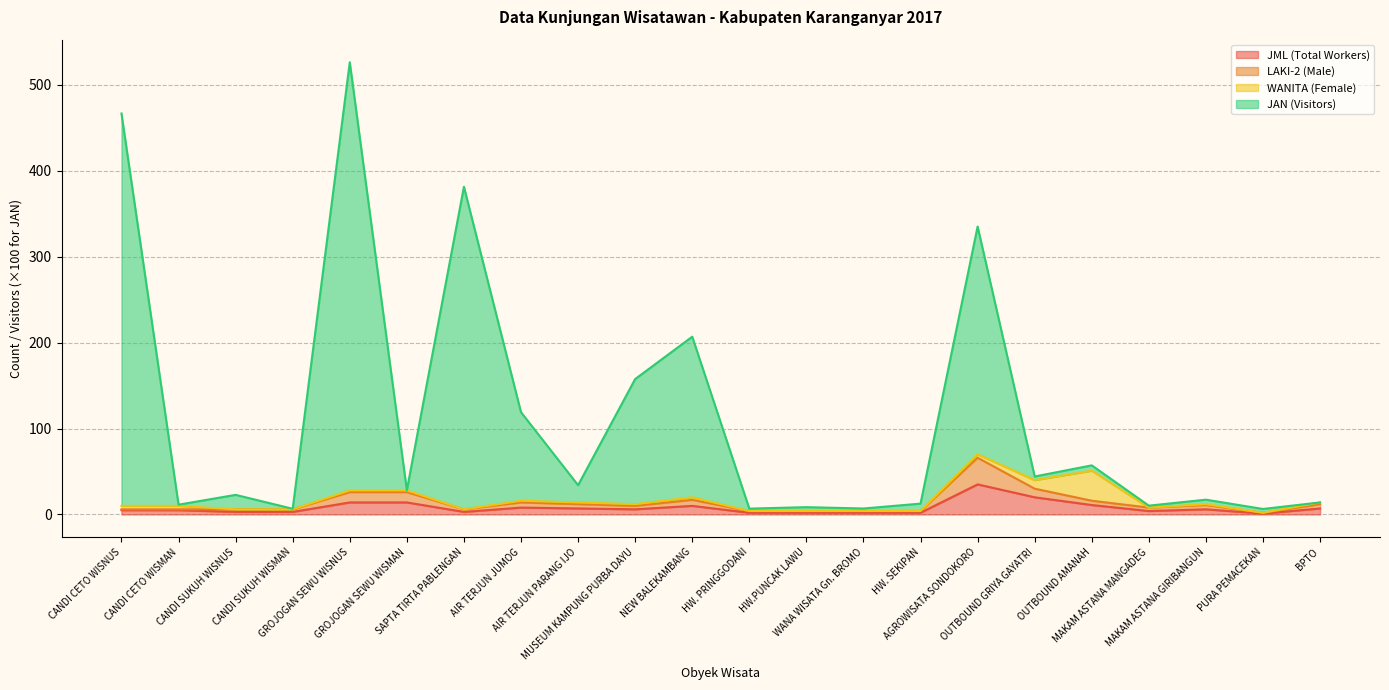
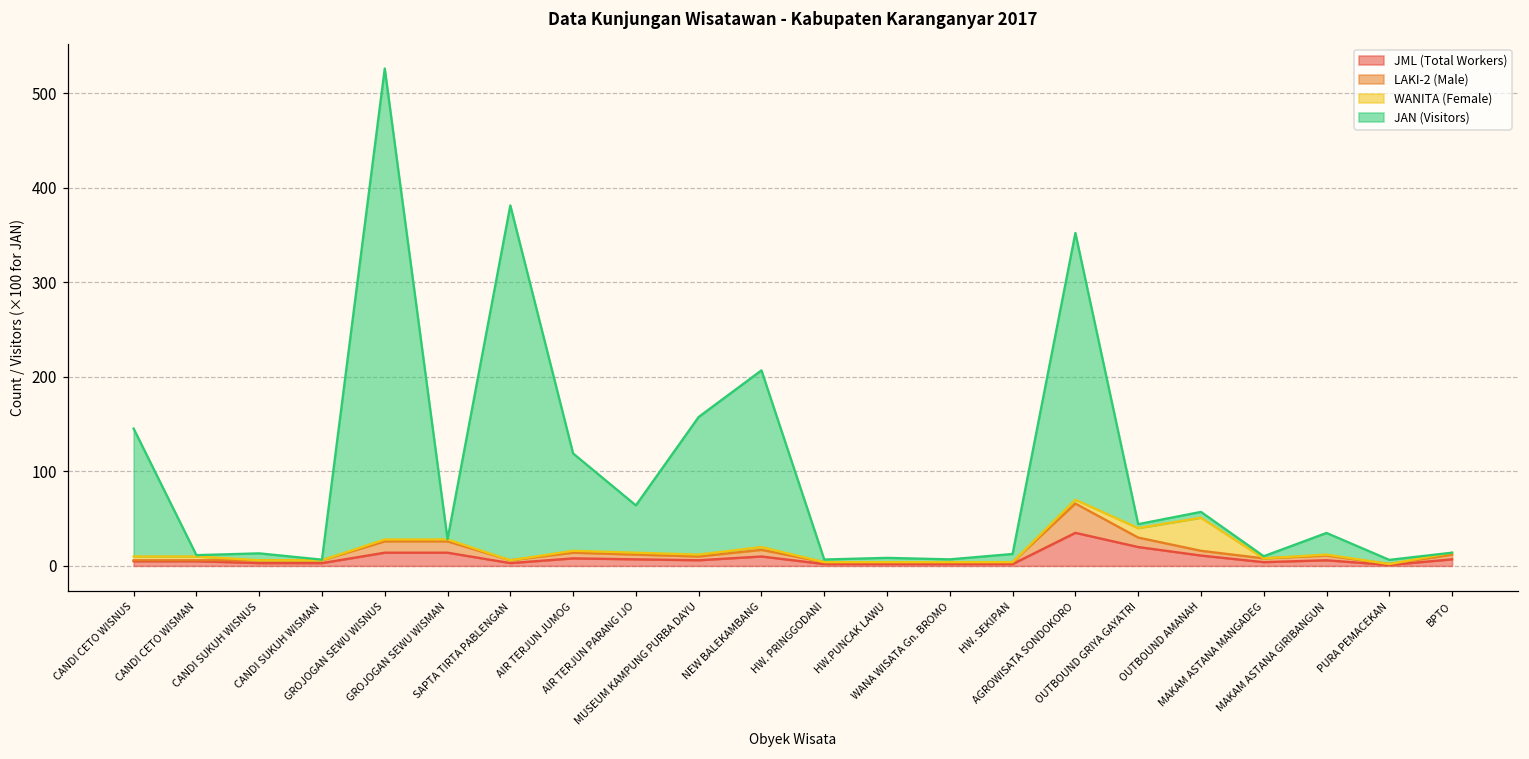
  {
    "WANITA (Female)": {
      "CANDI CETO WISNUS": 0,
      "NEW BALEKAMBANG": 0,
      "AGROWISATA SONDOKORO": 0,
      "OUTBOUND GRIYA GAYATRI": 10,
      "OUTBOUND AMANAH": 40
    },
    "JAN (Visitors)": {
-     "CANDI CETO WISNUS": 460,
-     "CANDI SUKUH WISNUS": 20,
+     "CANDI CETO WISNUS": 140,
+     "CANDI SUKUH WISNUS": 10,
      "GROJOGAN SEWU WISNUS": 500,
      "SAPTA TIRTA PABLENGAN": 380,
      "AIR TERJUN JUMOG": 100,
-     "AIR TERJUN PARANG IJO": 20,
+     "AIR TERJUN PARANG IJO": 50,
      "MUSEUM KAMPUNG PURBA DAYU": 150,
      "NEW BALEKAMBANG": 190,
      "HW.PUNCAK LAWU": 0,
      "HW. SEKIPAN": 10,
-     "AGROWISATA SONDOKORO": 270,
+     "AGROWISATA SONDOKORO": 280,
      "OUTBOUND GRIYA GAYATRI": 0,
      "OUTBOUND AMANAH": 10,
-     "MAKAM ASTANA GIRIBANGUN": 10,
+     "MAKAM ASTANA GIRIBANGUN": 20,
      "PURA PEMACEKAN": 0
    }
  }
